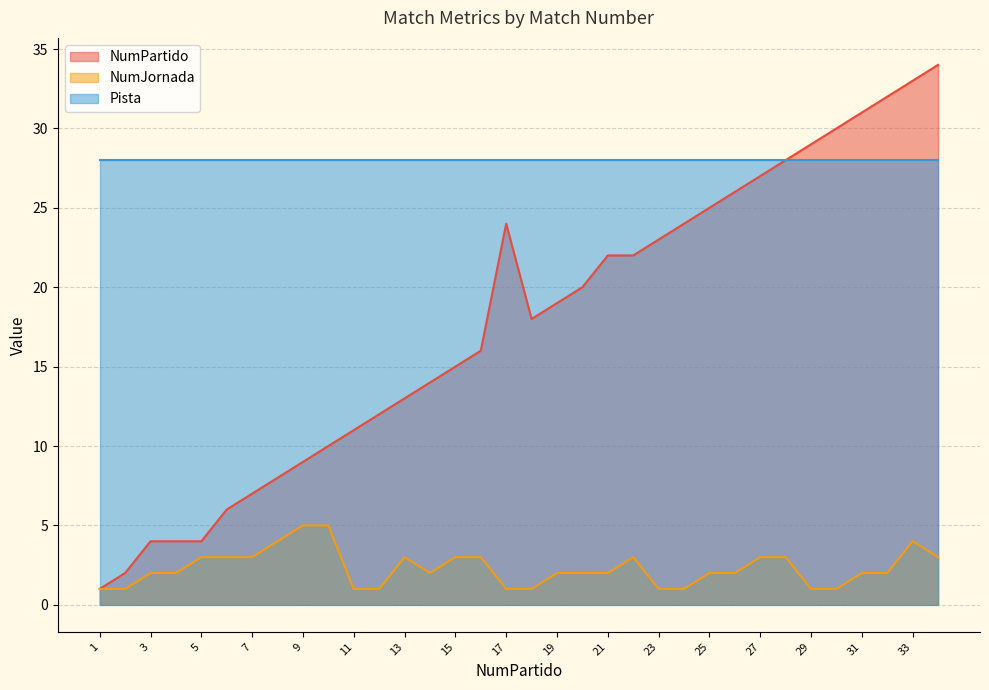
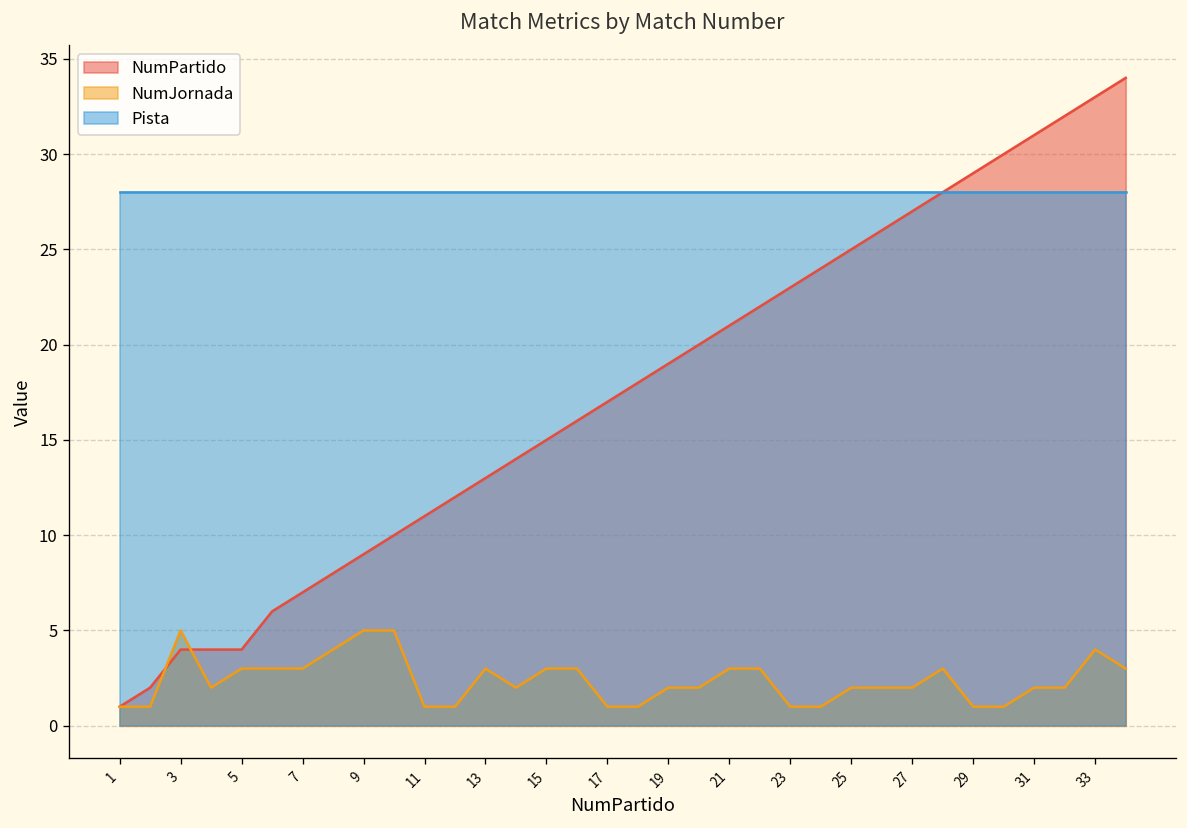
  {
    "NumPartido": {
      "3": 4,
      "5": 4,
      "7": 7,
      "9": 9,
      "11": 11,
      "13": 13,
      "15": 15,
-     "17": 24,
+     "17": 17,
      "19": 19,
-     "21": 22,
+     "21": 21,
      "23": 23,
      "25": 25,
      "27": 27,
      "29": 29,
      "31": 31,
      "33": 33
    },
    "NumJornada": {
-     "3": 2,
+     "3": 5,
      "5": 3,
      "7": 3,
      "9": 5,
      "11": 1,
      "13": 3,
      "15": 3,
      "17": 1,
      "19": 2,
-     "21": 2,
+     "21": 3,
      "23": 1,
      "25": 2,
-     "27": 3,
+     "27": 2,
      "29": 1,
      "31": 2,
      "33": 4
    },
    "Pista": {
      "1": 28,
      "3": 28,
      "5": 28,
      "7": 28,
      "9": 28,
      "11": 28,
      "13": 28,
      "15": 28,
      "17": 28,
      "19": 28,
      "21": 28,
      "23": 28,
      "25": 28,
      "27": 28,
      "29": 28,
      "31": 28,
      "33": 28
    }
  }
